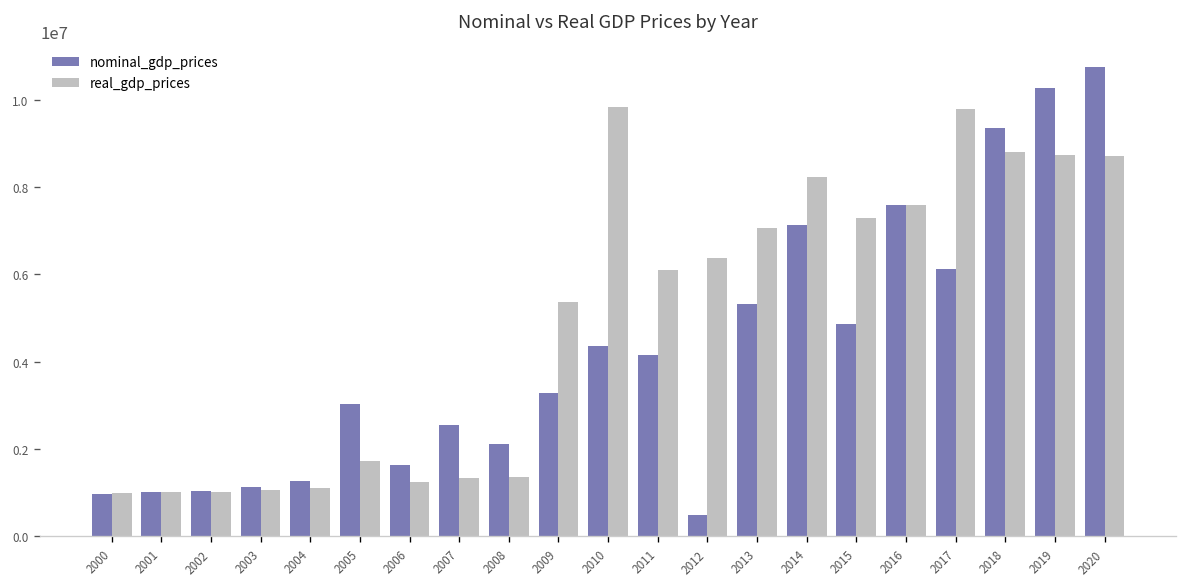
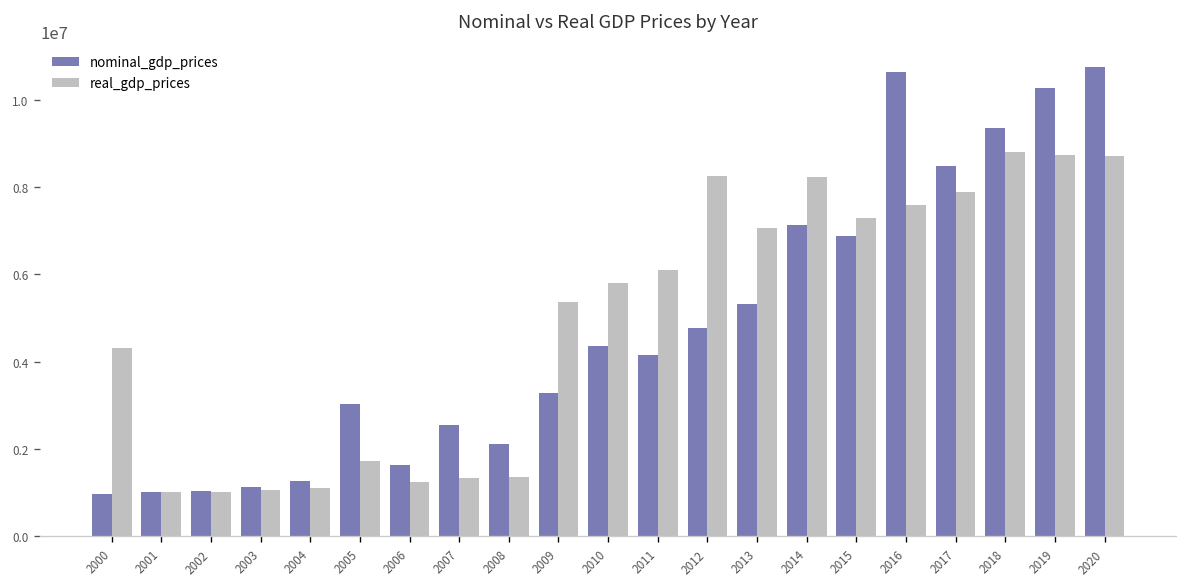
  {
    "nominal_gdp_prices": {
      "2000": 1000000,
      "2001": 1000000,
      "2002": 1000000,
      "2003": 1100000,
      "2004": 1300000,
      "2005": 3000000,
      "2006": 1600000,
      "2007": 2500000,
      "2008": 2100000,
      "2009": 3300000,
      "2010": 4400000,
      "2011": 4200000,
-     "2012": 500000,
+     "2012": 4800000,
      "2013": 5300000,
      "2014": 7100000,
-     "2015": 4900000,
-     "2016": 7600000,
-     "2017": 6100000,
+     "2015": 6900000,
+     "2016": 10600000,
+     "2017": 8500000,
      "2018": 9300000,
      "2019": 10300000,
      "2020": 10800000
    },
    "real_gdp_prices": {
-     "2000": 1000000,
+     "2000": 4300000,
      "2001": 1000000,
      "2002": 1000000,
      "2003": 1100000,
      "2004": 1100000,
      "2005": 1700000,
      "2006": 1200000,
      "2007": 1300000,
      "2008": 1400000,
      "2009": 5400000,
-     "2010": 9800000,
+     "2010": 5800000,
      "2011": 6100000,
-     "2012": 6400000,
+     "2012": 8200000,
      "2013": 7100000,
      "2014": 8200000,
      "2015": 7300000,
      "2016": 7600000,
-     "2017": 9800000,
+     "2017": 7900000,
      "2018": 8800000,
      "2019": 8700000,
      "2020": 8700000
    }
  }
